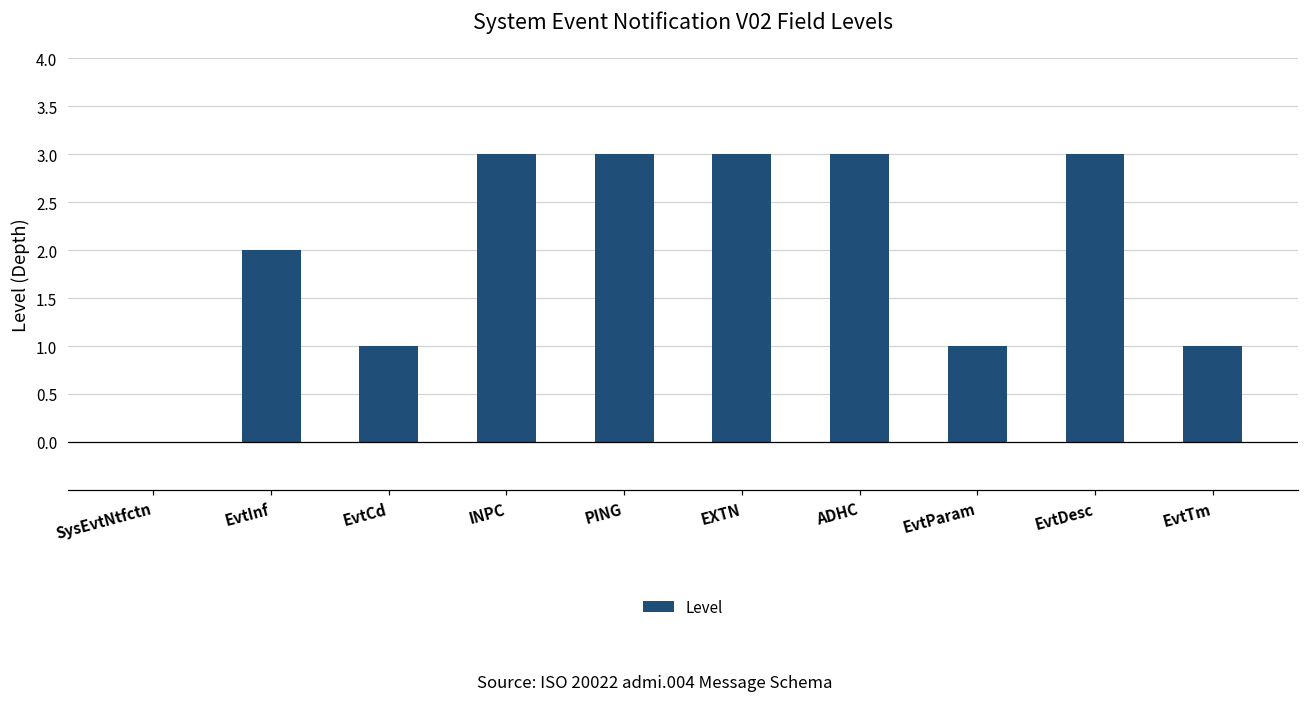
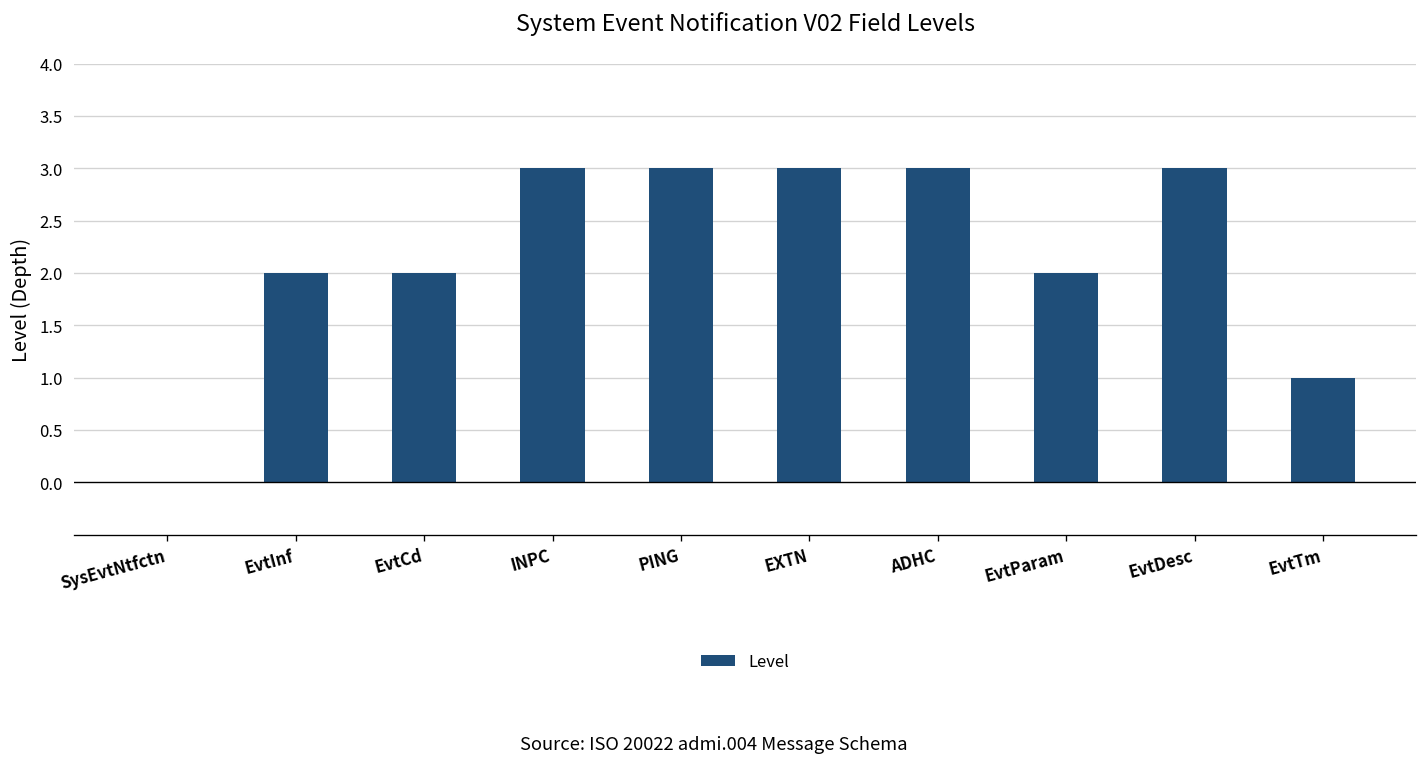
  {
    "SysEvtNtfctn": 0,
    "EvtInf": 2,
-   "EvtCd": 1,
+   "EvtCd": 2,
    "INPC": 3,
    "PING": 3,
    "EXTN": 3,
    "ADHC": 3,
-   "EvtParam": 1,
+   "EvtParam": 2,
    "EvtDesc": 3,
    "EvtTm": 1
  }
